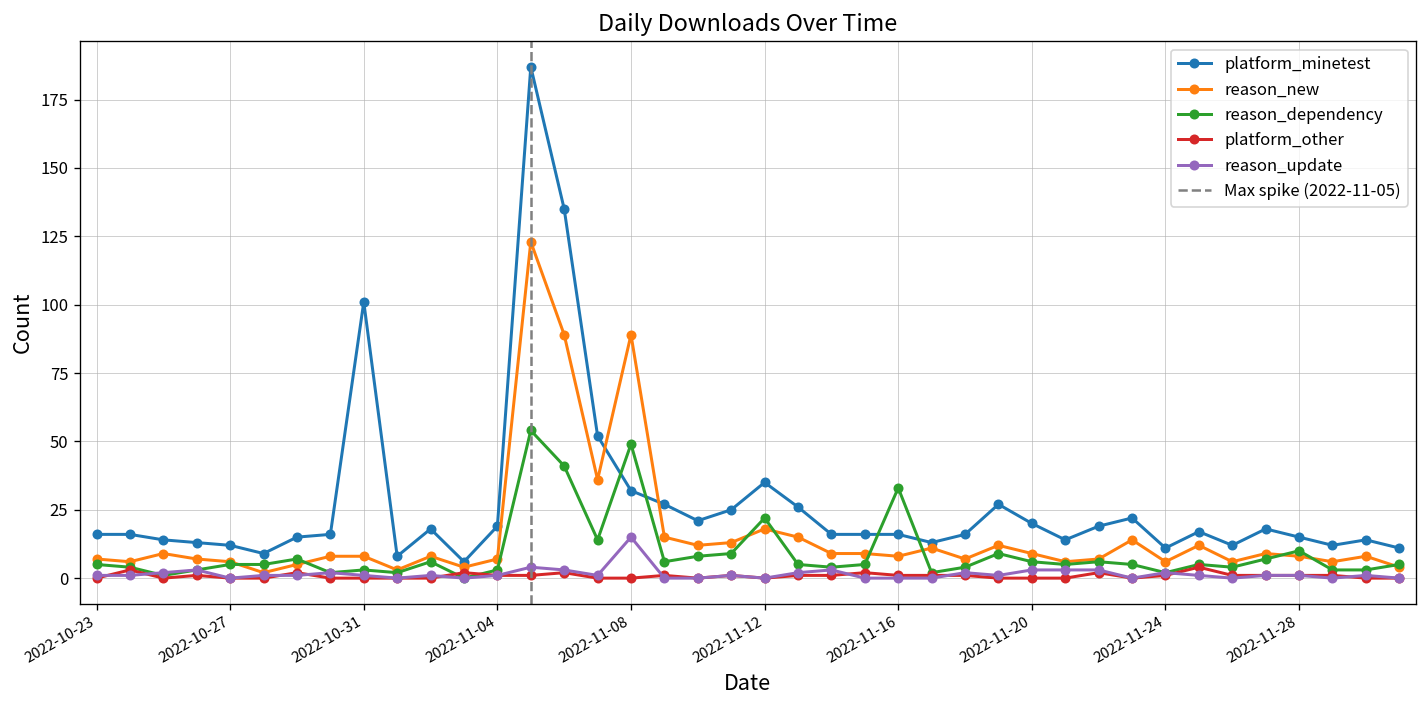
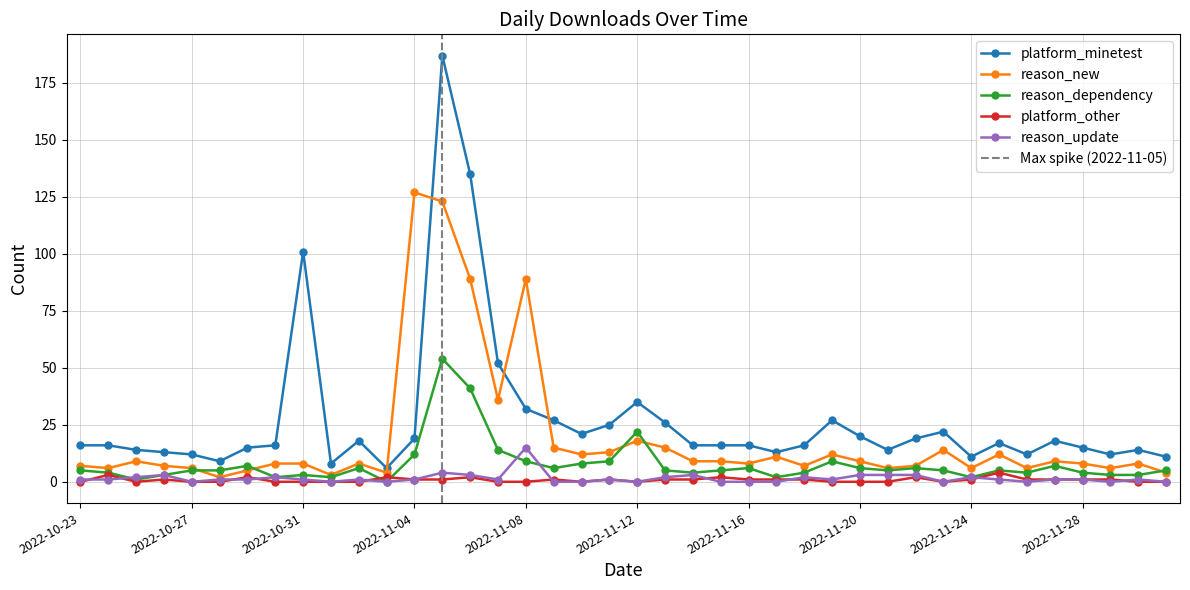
  {
    "platform_minetest": {
      "2022-10-23": 16,
      "2022-10-27": 12,
      "2022-10-31": 101,
      "2022-11-04": 19,
      "2022-11-08": 32,
      "2022-11-12": 35,
      "2022-11-16": 16,
      "2022-11-20": 20,
      "2022-11-24": 11,
      "2022-11-28": 15
    },
    "reason_new": {
      "2022-10-23": 7,
      "2022-10-31": 8,
-     "2022-11-04": 7,
+     "2022-11-04": 127,
      "2022-11-08": 89,
      "2022-11-12": 18,
      "2022-11-16": 8,
      "2022-11-20": 9,
      "2022-11-24": 6,
      "2022-11-28": 8
    },
    "reason_dependency": {
      "2022-10-23": 5,
      "2022-10-31": 3,
-     "2022-11-04": 3,
-     "2022-11-08": 49,
+     "2022-11-04": 12,
+     "2022-11-08": 9,
      "2022-11-12": 22,
-     "2022-11-16": 33,
+     "2022-11-16": 6,
      "2022-11-20": 6,
-     "2022-11-28": 10
+     "2022-11-28": 4
    },
    "platform_other": {
      "2022-11-08": 0,
      "2022-11-20": 0
    },
    "reason_update": {
      "2022-11-08": 15,
      "2022-11-20": 3
    }
  }
